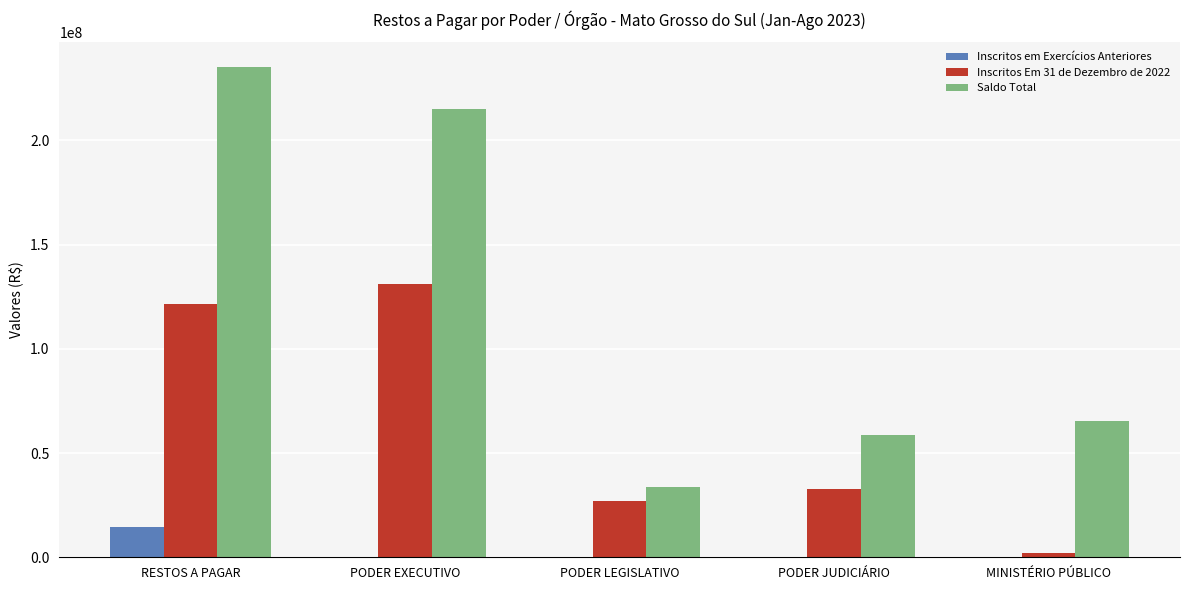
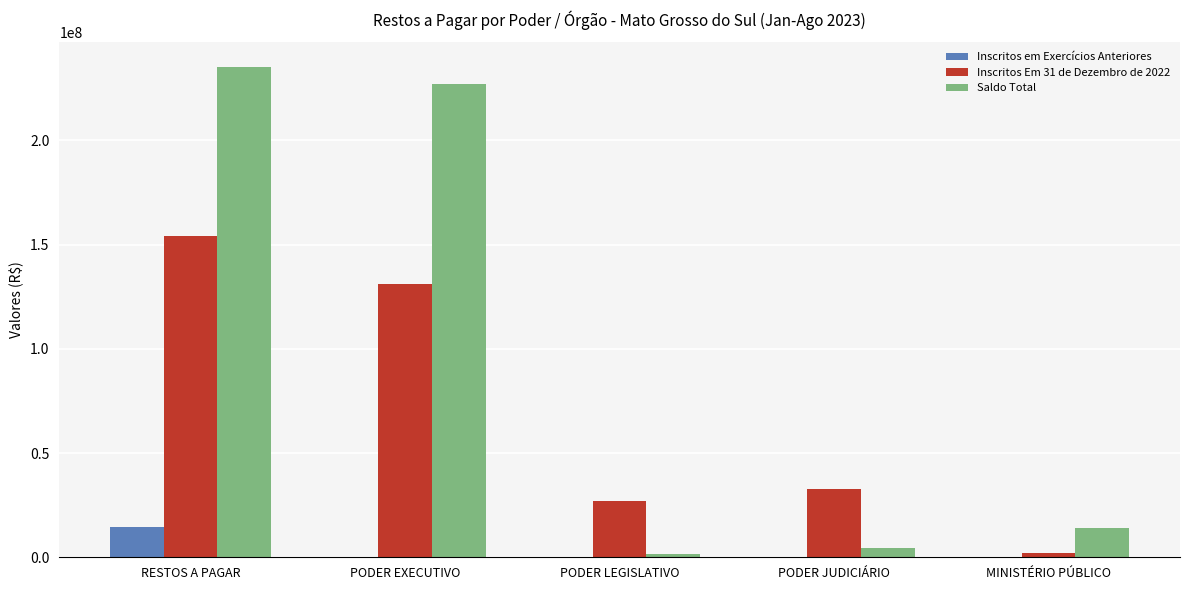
  {
    "Inscritos em Exercícios Anteriores": {
      "RESTOS A PAGAR": 15000000,
      "PODER EXECUTIVO": 0,
      "PODER LEGISLATIVO": 0,
      "PODER JUDICIÁRIO": 0,
      "MINISTÉRIO PÚBLICO": 0
    },
    "Inscritos Em 31 de Dezembro de 2022": {
-     "RESTOS A PAGAR": 121000000,
+     "RESTOS A PAGAR": 154000000,
      "PODER EXECUTIVO": 131000000,
      "PODER LEGISLATIVO": 27000000,
      "PODER JUDICIÁRIO": 33000000,
      "MINISTÉRIO PÚBLICO": 2000000
    },
    "Saldo Total": {
      "RESTOS A PAGAR": 235000000,
-     "PODER EXECUTIVO": 215000000,
-     "PODER LEGISLATIVO": 34000000,
-     "PODER JUDICIÁRIO": 58000000,
-     "MINISTÉRIO PÚBLICO": 65000000
+     "PODER EXECUTIVO": 227000000,
+     "PODER LEGISLATIVO": 2000000,
+     "PODER JUDICIÁRIO": 4000000,
+     "MINISTÉRIO PÚBLICO": 14000000
    }
  }
